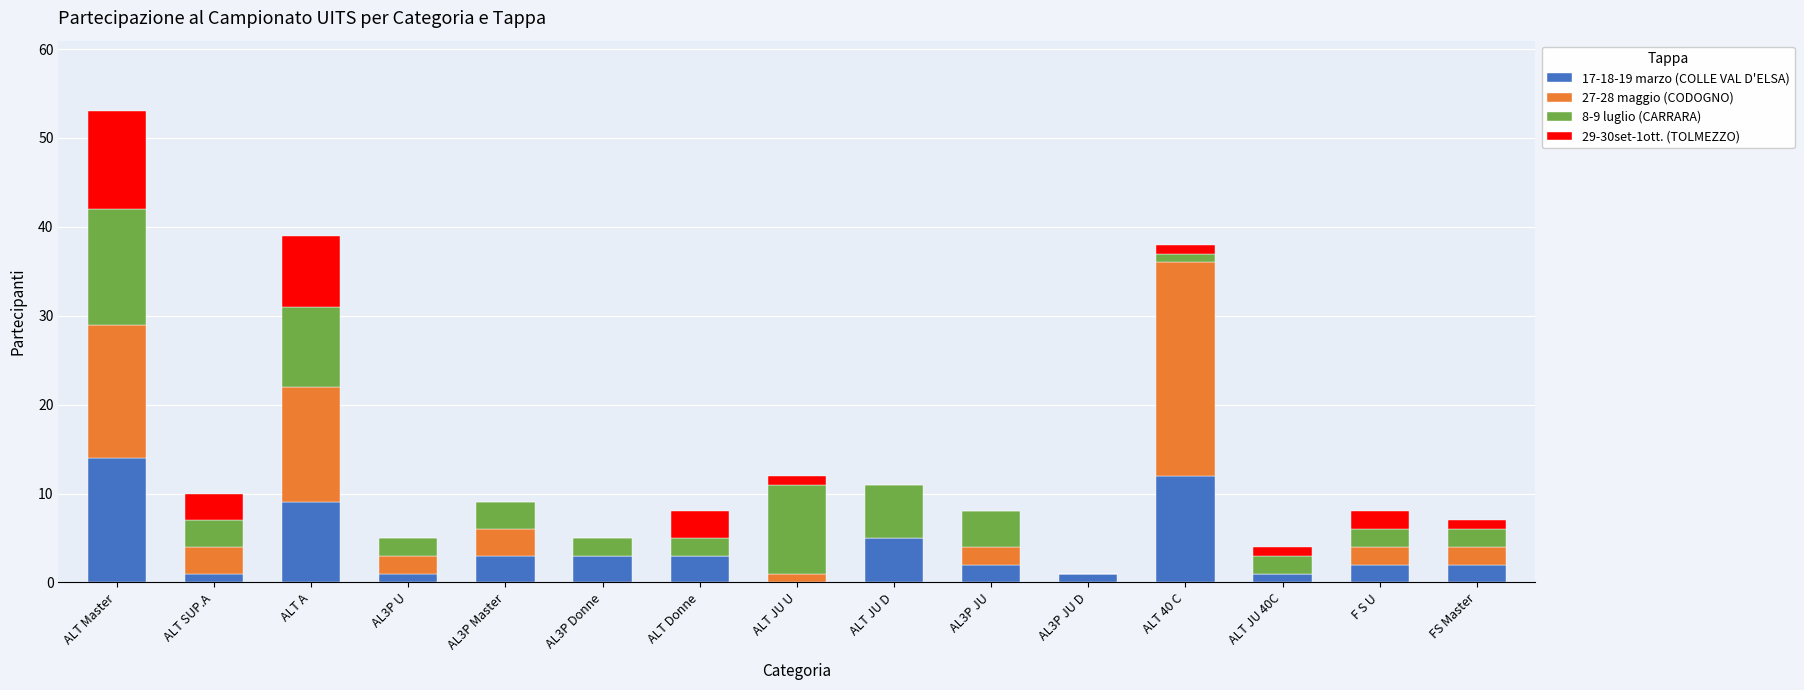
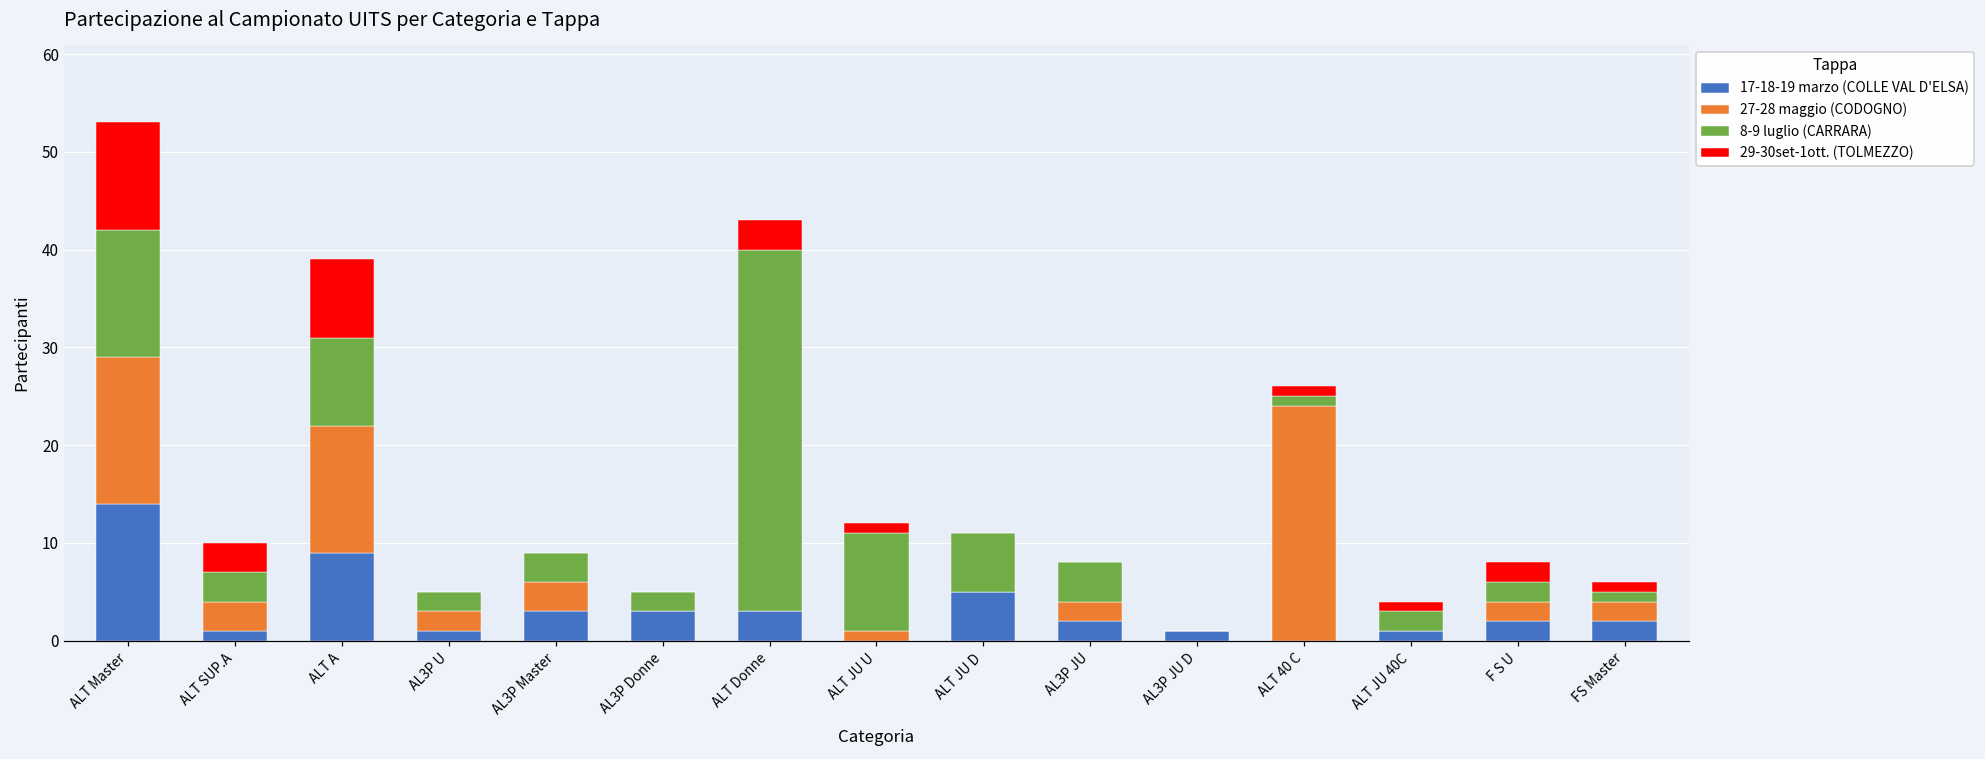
  {
    "17-18-19 marzo (COLLE VAL D'ELSA)": {
      "ALT Master": 14,
      "ALT SUP.A": 1,
      "ALT A": 9,
      "AL3P U": 1,
      "AL3P Master": 3,
      "AL3P Donne": 3,
      "ALT Donne": 3,
      "ALT JU U": 0,
      "ALT JU D": 5,
      "AL3P JU": 2,
      "AL3P JU D": 1,
-     "ALT 40 C": 12,
+     "ALT 40 C": 0,
      "ALT JU 40C": 1,
      "F S U": 2,
      "FS Master": 2
    },
    "27-28 maggio (CODOGNO)": {
      "ALT Master": 15,
      "ALT SUP.A": 3,
      "ALT A": 13,
      "AL3P U": 2,
      "AL3P Master": 3,
      "AL3P Donne": 0,
      "ALT Donne": 0,
      "ALT JU U": 1,
      "ALT JU D": 0,
      "AL3P JU": 2,
      "AL3P JU D": 0,
      "ALT 40 C": 24,
      "ALT JU 40C": 0,
      "F S U": 2,
      "FS Master": 2
    },
    "8-9 luglio (CARRARA)": {
      "ALT Master": 13,
      "ALT SUP.A": 3,
      "ALT A": 9,
      "AL3P U": 2,
      "AL3P Master": 3,
      "AL3P Donne": 2,
-     "ALT Donne": 2,
+     "ALT Donne": 37,
      "ALT JU U": 10,
      "ALT JU D": 6,
      "AL3P JU": 4,
      "AL3P JU D": 0,
      "ALT 40 C": 1,
      "ALT JU 40C": 2,
      "F S U": 2,
-     "FS Master": 2
+     "FS Master": 1
    },
    "29-30set-1ott. (TOLMEZZO)": {
      "ALT Master": 11,
      "ALT SUP.A": 3,
      "ALT A": 8,
      "AL3P U": 0,
      "AL3P Master": 0,
      "AL3P Donne": 0,
      "ALT Donne": 3,
      "ALT JU U": 1,
      "ALT JU D": 0,
      "AL3P JU": 0,
      "AL3P JU D": 0,
      "ALT 40 C": 1,
      "ALT JU 40C": 1,
      "F S U": 2,
      "FS Master": 1
    }
  }
